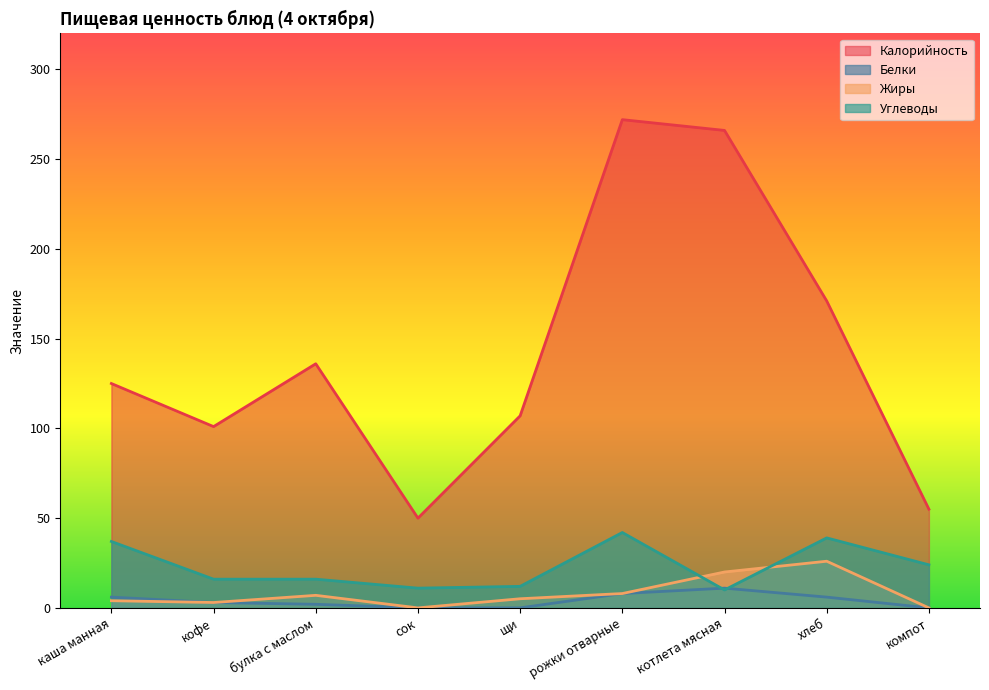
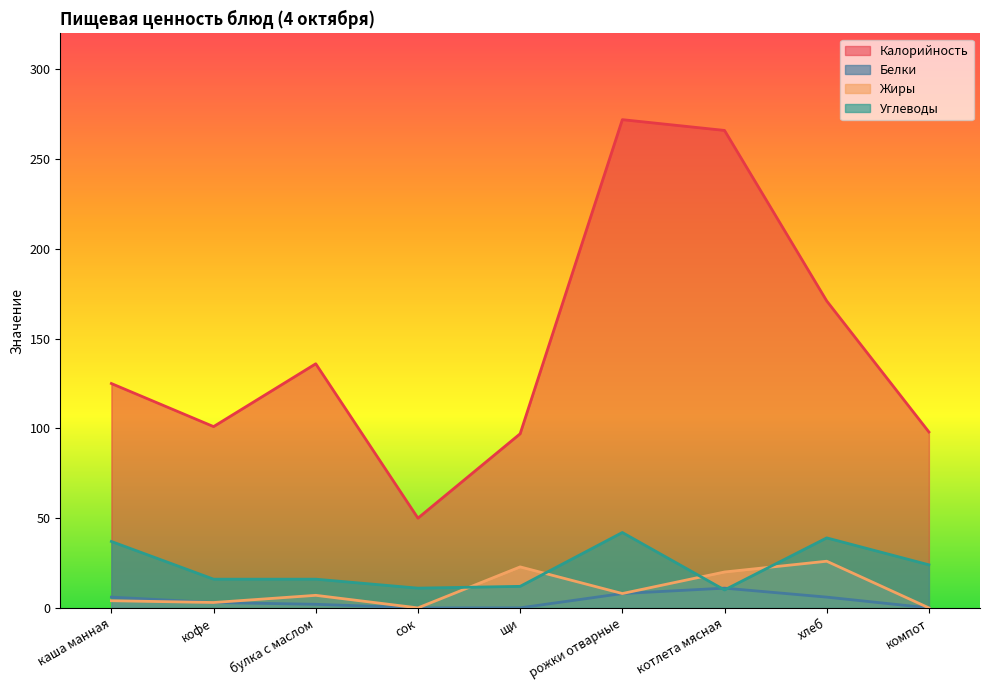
  {
    "Калорийность": {
      "каша манная": 125,
      "кофе": 101,
      "булка с маслом": 136,
      "сок": 50,
-     "щи": 107,
+     "щи": 97,
      "рожки отварные": 272,
      "котлета мясная": 266,
      "хлеб": 171,
-     "компот": 55
+     "компот": 98
    },
    "Жиры": {
      "каша манная": 4,
      "булка с маслом": 7,
-     "щи": 5,
+     "щи": 23,
      "котлета мясная": 20,
      "хлеб": 26
    }
  }
